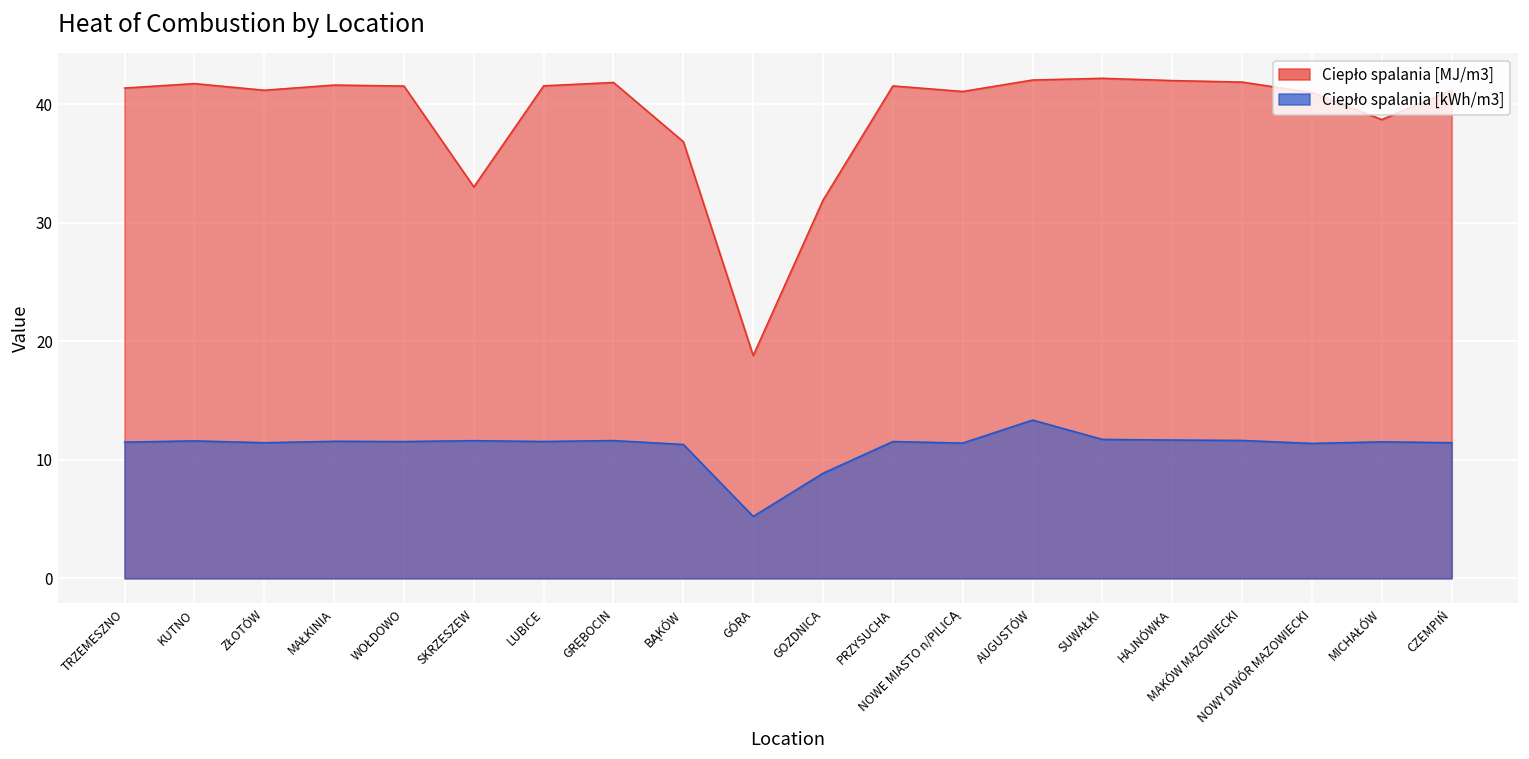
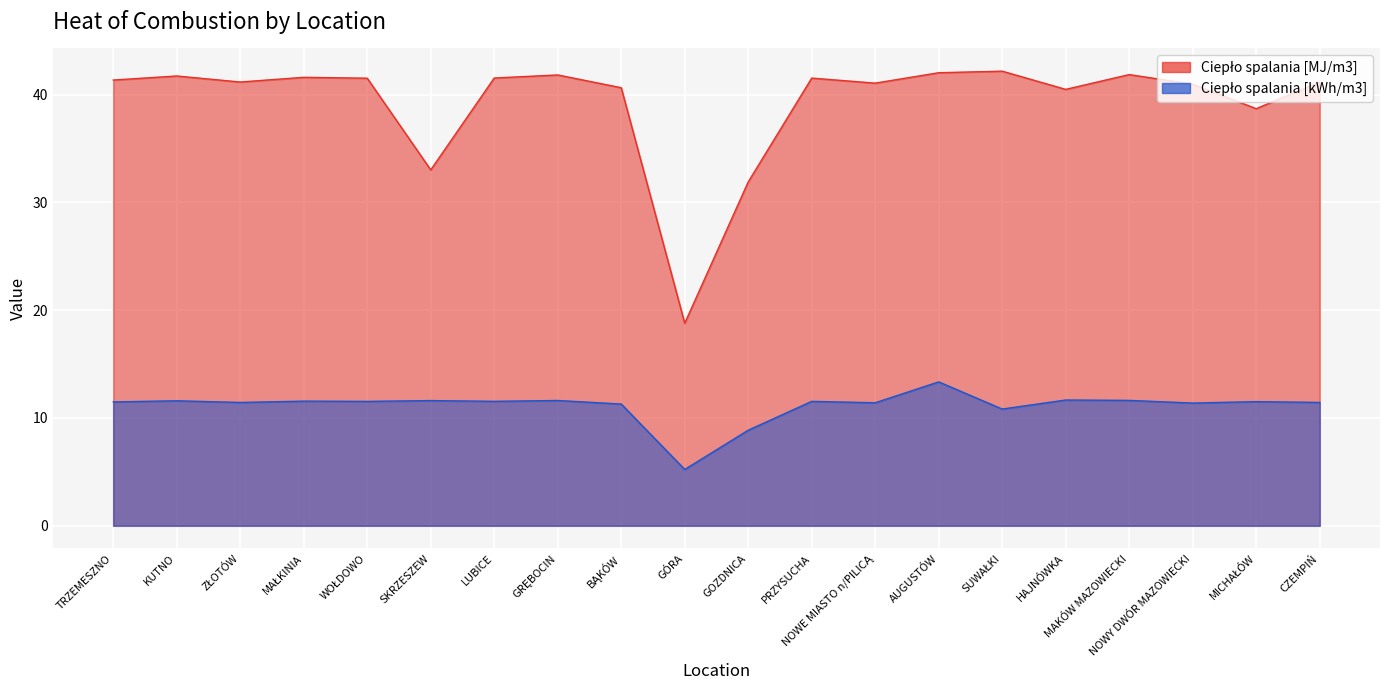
  {
    "Ciepło spalania [MJ/m3]": {
      "TRZEMESZNO": 41.4,
      "KUTNO": 41.7,
      "ZŁOTÓW": 41.2,
      "MAŁKINIA": 41.6,
      "WOŁDOWO": 41.5,
      "SKRZESZEW": 33.0,
      "LUBICE": 41.6,
      "GRĘBOCIN": 41.8,
-     "BĄKÓW": 36.8,
+     "BĄKÓW": 40.7,
      "GÓRA": 18.8,
      "GOZDNICA": 31.9,
      "PRZYSUCHA": 41.5,
      "NOWE MIASTO n/PILICĄ": 41.1,
      "AUGUSTÓW": 42.0,
      "SUWAŁKI": 42.2,
-     "HAJNÓWKA": 42.0,
+     "HAJNÓWKA": 40.5,
      "MAKÓW MAZOWIECKI": 41.9,
      "MICHAŁÓW": 38.7
    },
    "Ciepło spalania [kWh/m3]": {
      "TRZEMESZNO": 11.5,
      "KUTNO": 11.6,
      "ZŁOTÓW": 11.4,
      "MAŁKINIA": 11.6,
      "WOŁDOWO": 11.5,
      "SKRZESZEW": 11.6,
      "LUBICE": 11.5,
      "GRĘBOCIN": 11.6,
      "BĄKÓW": 11.3,
      "GÓRA": 5.2,
      "GOZDNICA": 8.9,
      "PRZYSUCHA": 11.5,
      "NOWE MIASTO n/PILICĄ": 11.4,
      "AUGUSTÓW": 13.3,
-     "SUWAŁKI": 11.7,
+     "SUWAŁKI": 10.8,
      "HAJNÓWKA": 11.7,
      "MAKÓW MAZOWIECKI": 11.6,
      "NOWY DWÓR MAZOWIECKI": 11.4,
      "MICHAŁÓW": 11.5,
      "CZEMPIŃ": 11.4
    }
  }
